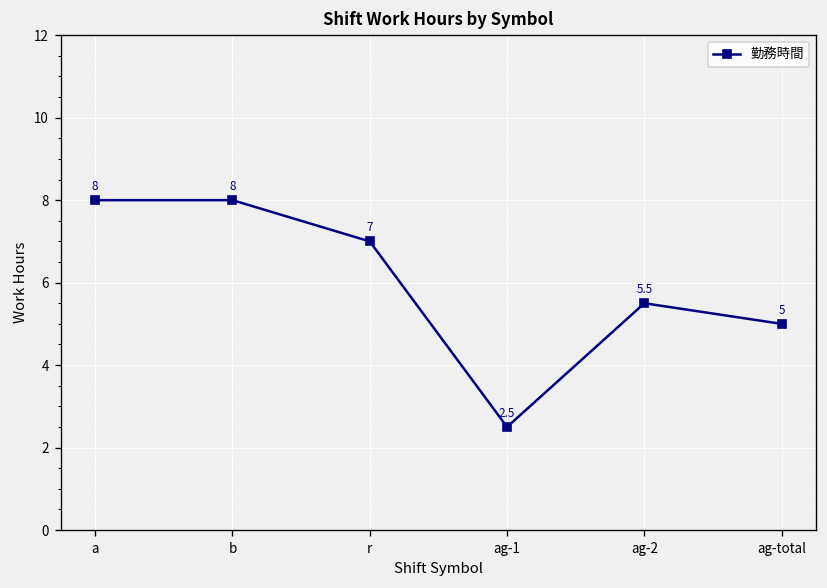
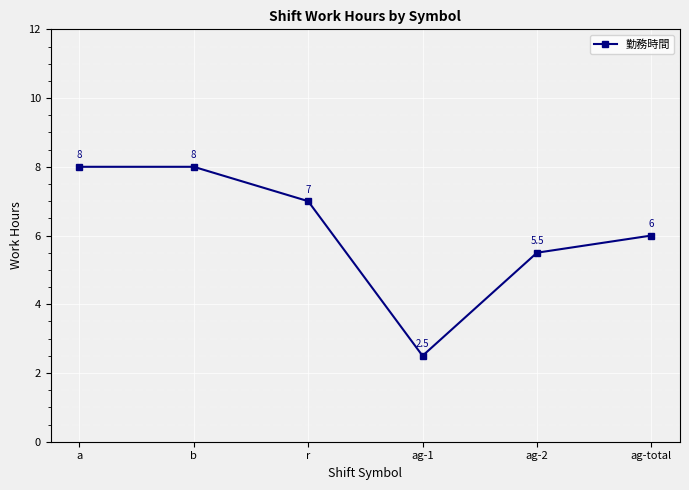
  {
    "a": 8,
    "b": 8,
    "r": 7,
    "ag-1": 2.5,
    "ag-2": 5.5,
-   "ag-total": 5
+   "ag-total": 6
  }
